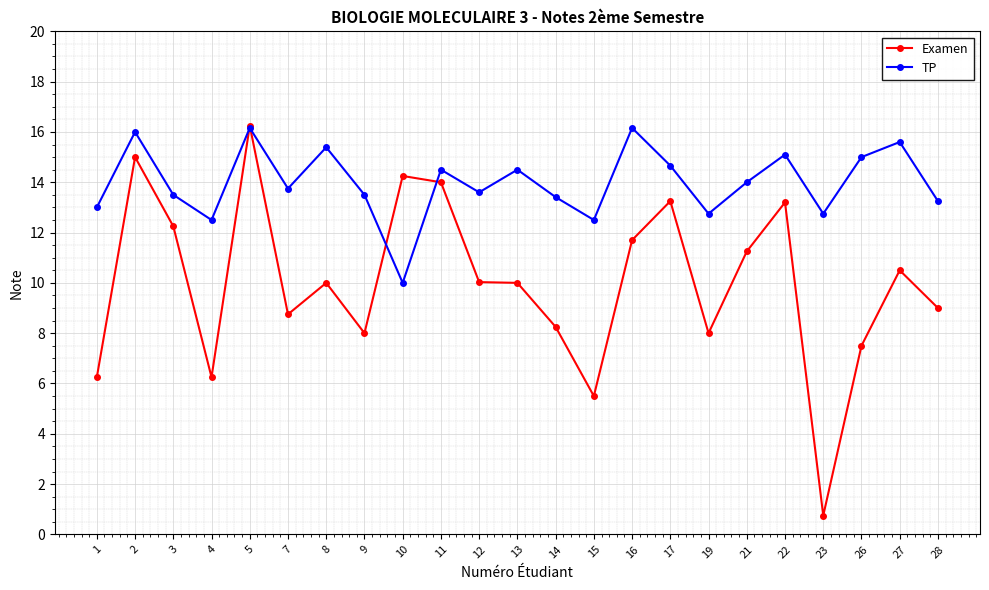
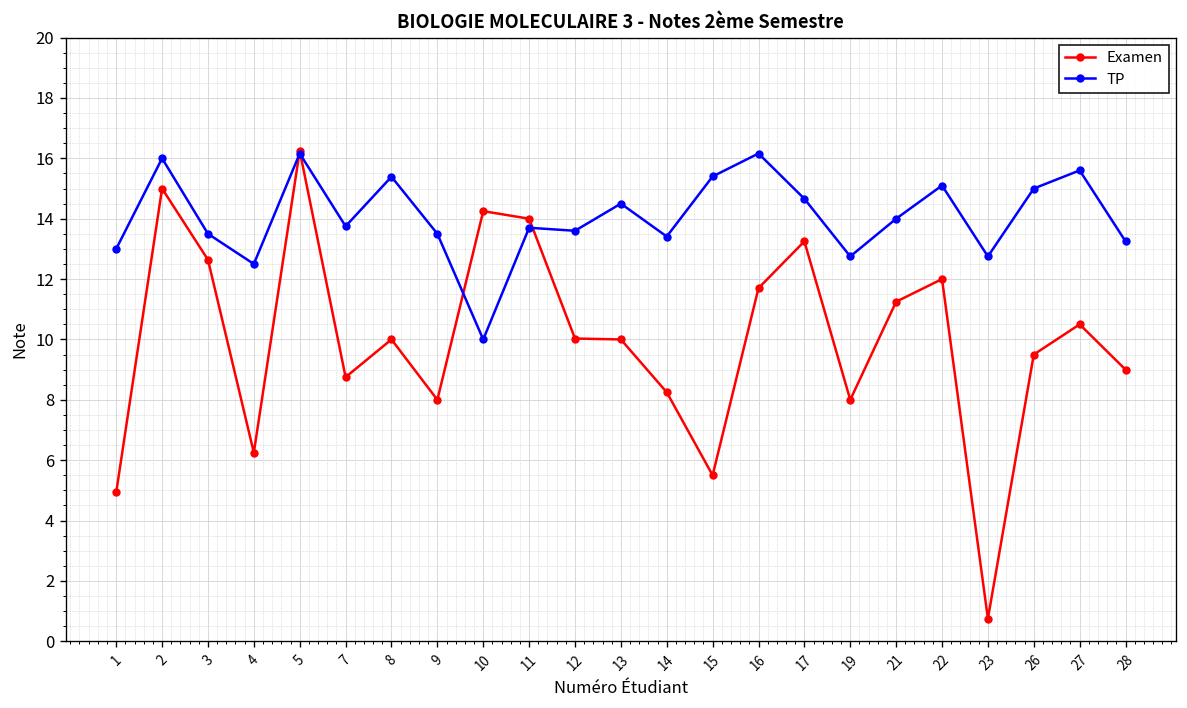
  {
    "Examen": {
-     "1": 6.3,
+     "1": 4.9,
      "2": 15.0,
-     "3": 12.3,
+     "3": 12.6,
      "4": 6.3,
      "7": 8.8,
      "8": 10.0,
      "9": 8.0,
      "10": 14.3,
      "11": 14.0,
      "12": 10.0,
      "13": 10.0,
      "14": 8.3,
      "15": 5.5,
      "16": 11.7,
      "17": 13.3,
      "19": 8.0,
      "21": 11.3,
-     "22": 13.2,
+     "22": 12.0,
      "23": 0.8,
-     "26": 7.5,
+     "26": 9.5,
      "27": 10.5,
      "28": 9.0
    },
    "TP": {
      "1": 13.0,
      "2": 16.0,
      "3": 13.5,
      "4": 12.5,
      "7": 13.8,
      "8": 15.4,
      "9": 13.5,
      "10": 10.0,
-     "11": 14.5,
+     "11": 13.7,
      "12": 13.6,
      "13": 14.5,
      "14": 13.4,
-     "15": 12.5,
+     "15": 15.4,
      "16": 16.2,
      "17": 14.7,
      "19": 12.8,
      "21": 14.0,
      "22": 15.1,
      "23": 12.8,
      "26": 15.0,
      "27": 15.6,
      "28": 13.3
    }
  }
